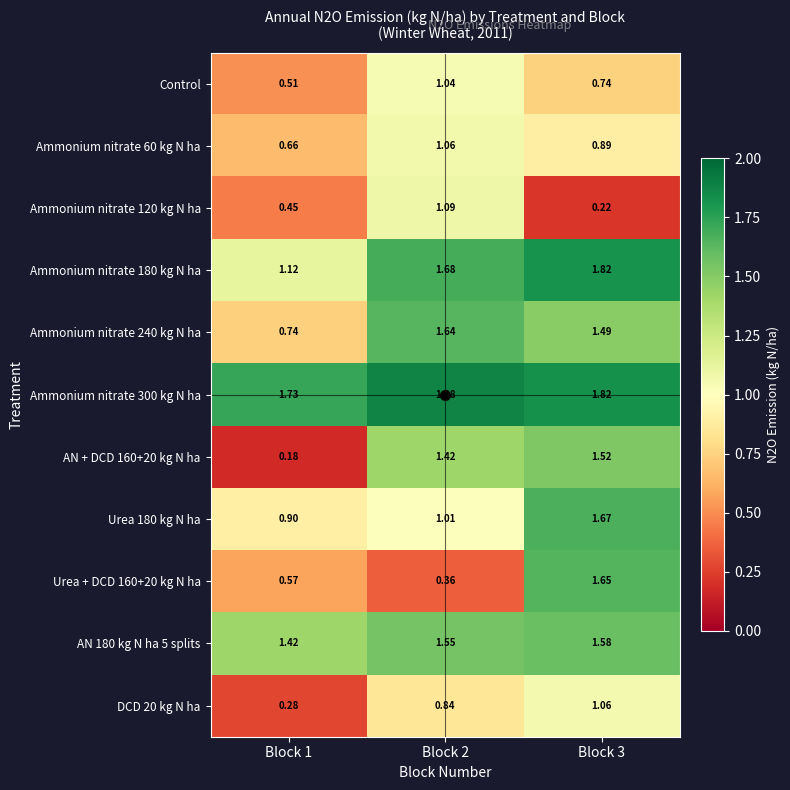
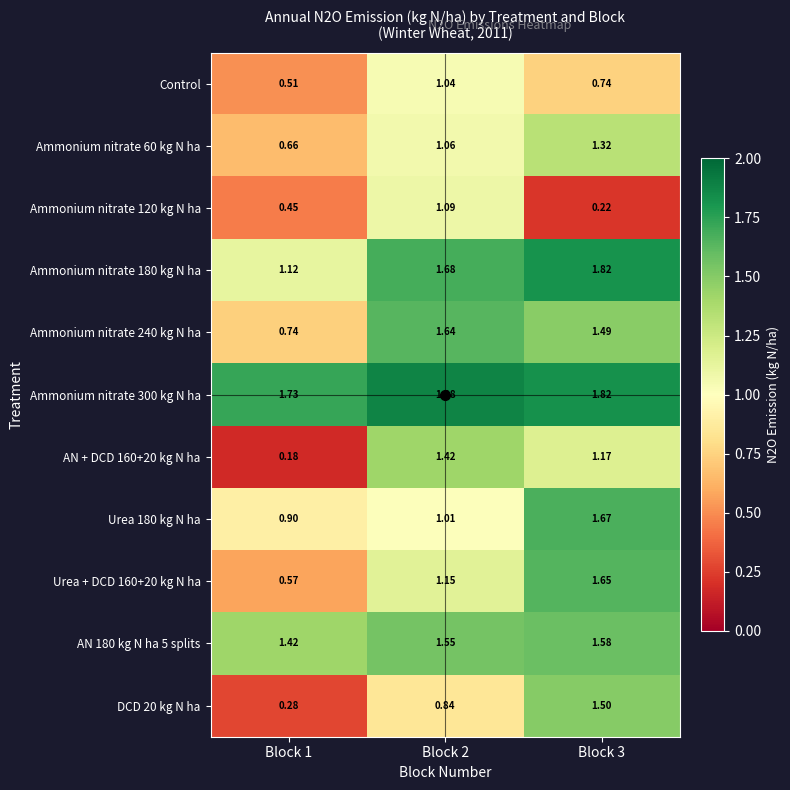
  {
    "Control": {
      "Block 1": 0.51,
      "Block 2": 1.04,
      "Block 3": 0.74
    },
    "Ammonium nitrate 60 kg N ha": {
      "Block 1": 0.66,
      "Block 2": 1.06,
-     "Block 3": 0.89
+     "Block 3": 1.32
    },
    "Ammonium nitrate 120 kg N ha": {
      "Block 1": 0.45,
      "Block 2": 1.09,
      "Block 3": 0.22
    },
    "Ammonium nitrate 180 kg N ha": {
      "Block 1": 1.12,
      "Block 2": 1.68,
      "Block 3": 1.82
    },
    "Ammonium nitrate 240 kg N ha": {
      "Block 1": 0.74,
      "Block 2": 1.64,
      "Block 3": 1.49
    },
    "Ammonium nitrate 300 kg N ha": {
      "Block 1": 1.73,
      "Block 3": 1.82
    },
    "AN + DCD 160+20 kg N ha": {
      "Block 1": 0.18,
      "Block 2": 1.42,
-     "Block 3": 1.52
+     "Block 3": 1.17
    },
    "Urea 180 kg N ha": {
      "Block 1": 0.90,
      "Block 2": 1.01,
      "Block 3": 1.67
    },
    "Urea + DCD 160+20 kg N ha": {
      "Block 1": 0.57,
-     "Block 2": 0.36,
+     "Block 2": 1.15,
      "Block 3": 1.65
    },
    "AN 180 kg N ha 5 splits": {
      "Block 1": 1.42,
      "Block 2": 1.55,
      "Block 3": 1.58
    },
    "DCD 20 kg N ha": {
      "Block 1": 0.28,
      "Block 2": 0.84,
-     "Block 3": 1.06
+     "Block 3": 1.50
    }
  }
